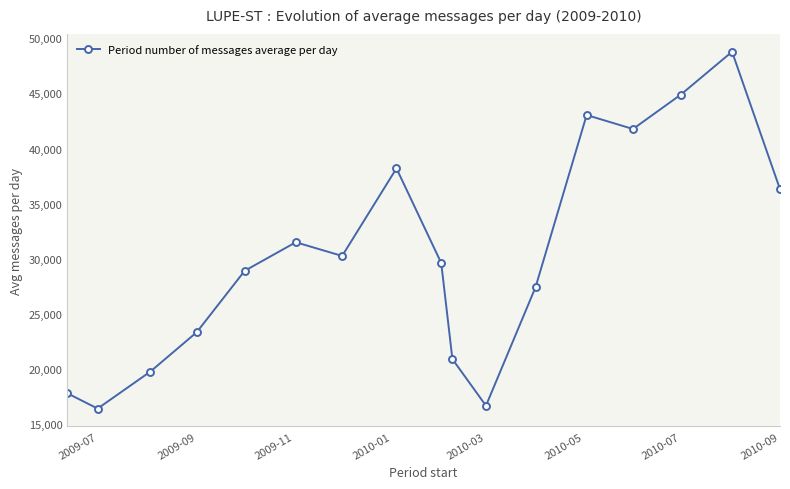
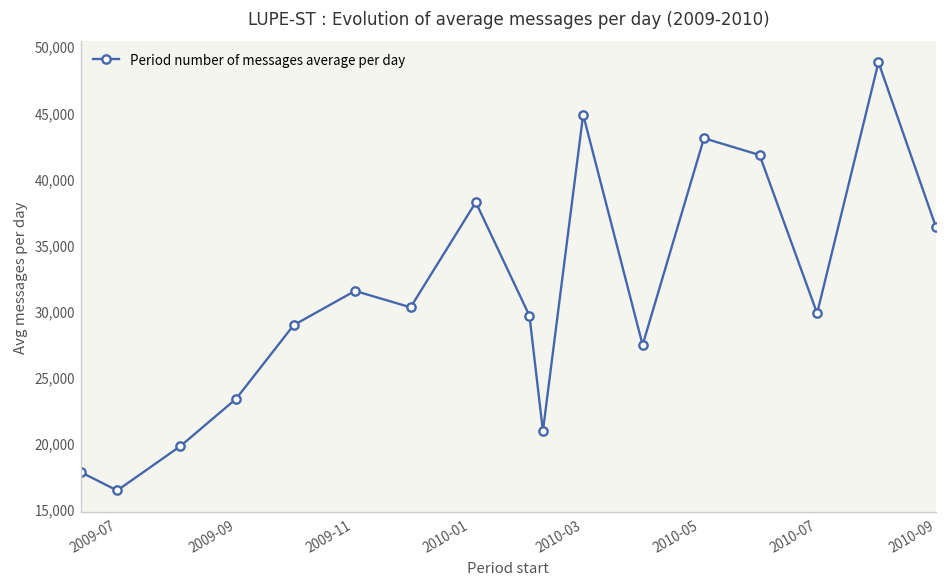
  {
    "2009-07": "16,400",
    "2009-09": "23,300",
-   "2010-03": "16,700",
-   "2010-07": "44,900",
+   "2010-03": "44,800",
+   "2010-07": "29,800",
    "2010-09": "36,300"
  }
